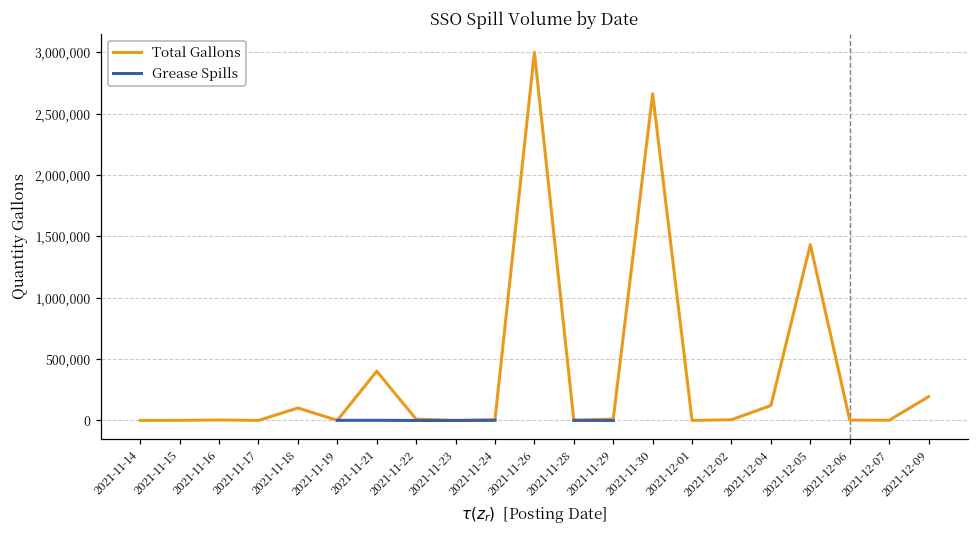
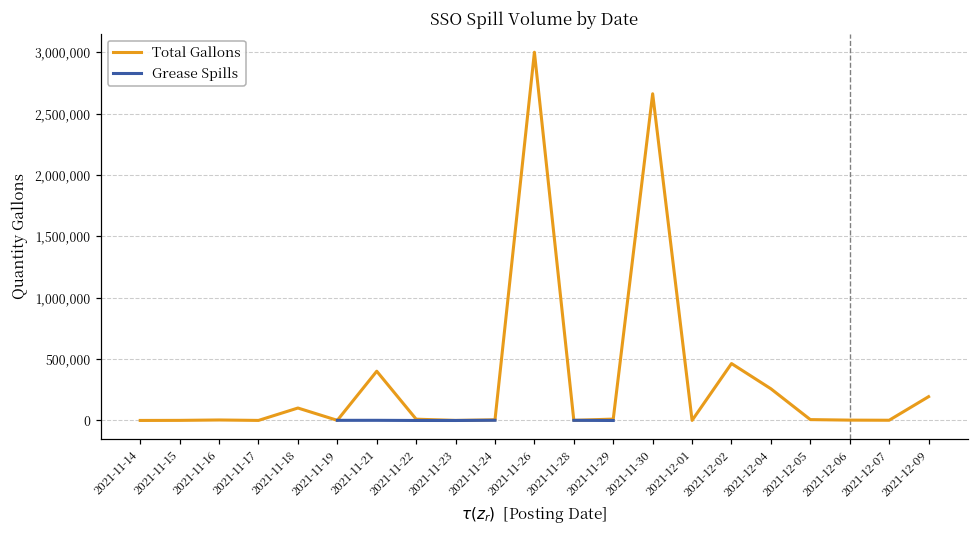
  {
    "Total Gallons": {
      "2021-11-14": "0",
      "2021-11-15": "0",
      "2021-11-17": "0",
      "2021-11-18": "100,000",
      "2021-11-21": "400,000",
      "2021-11-26": "3,000,000",
      "2021-11-30": "2,660,000",
      "2021-12-01": "0",
-     "2021-12-02": "10,000",
-     "2021-12-04": "120,000",
-     "2021-12-05": "1,430,000",
+     "2021-12-02": "460,000",
+     "2021-12-04": "260,000",
+     "2021-12-05": "10,000",
      "2021-12-07": "0",
      "2021-12-09": "190,000"
    },
    "Grease Spills": {
      "2021-11-21": "0",
      "2021-12-04": "0",
      "2021-12-09": "10,000"
    }
  }
